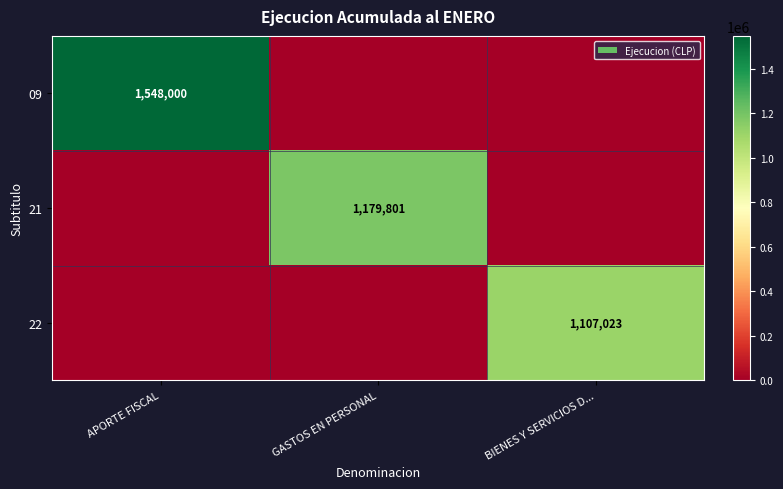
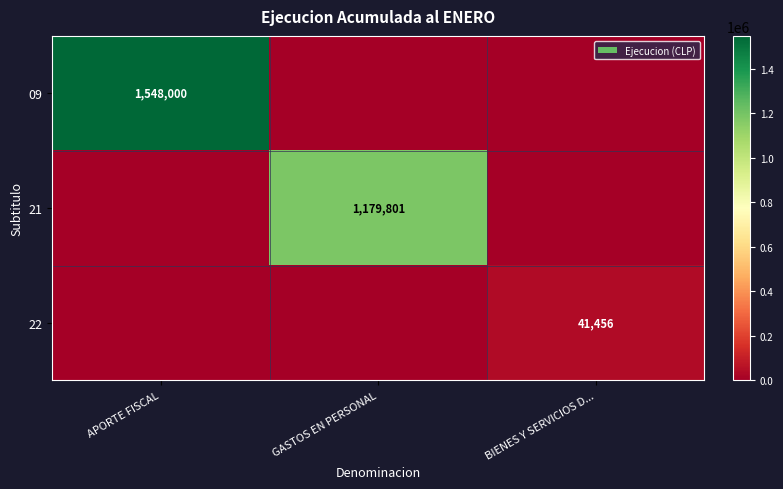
  {
    "09": {
      "APORTE FISCAL": "1,548,000"
    },
    "21": {
      "GASTOS EN PERSONAL": "1,179,801"
    },
    "22": {
-     "BIENES Y SERVICIOS D...": "1,107,023"
+     "BIENES Y SERVICIOS D...": "41,456"
    }
  }
